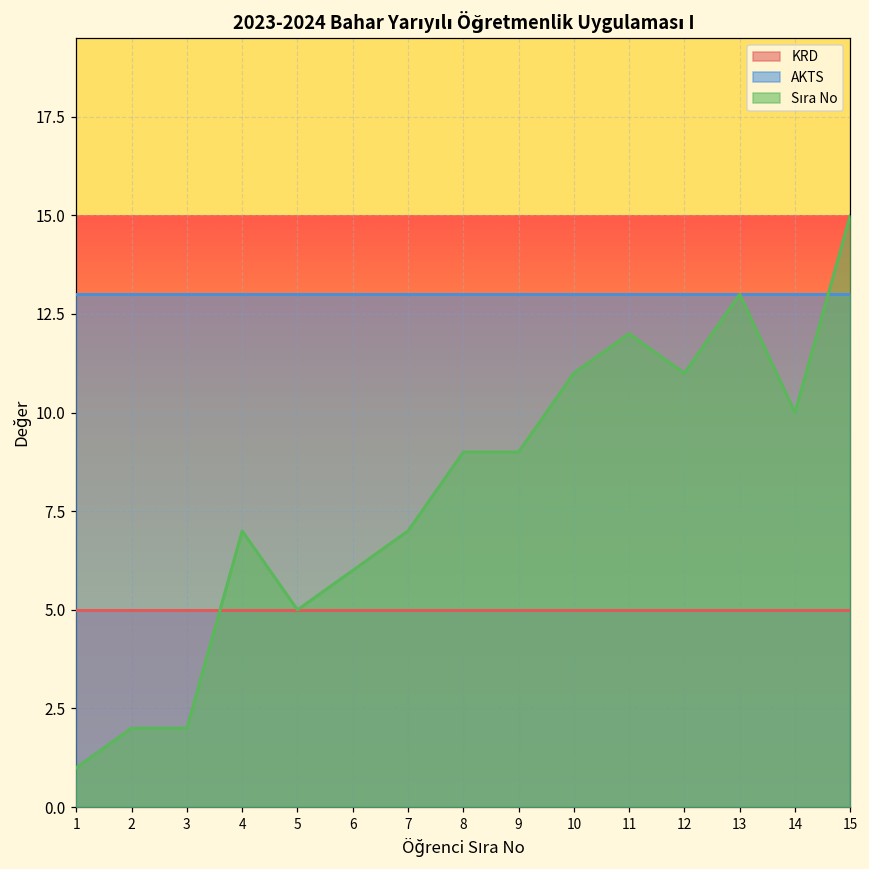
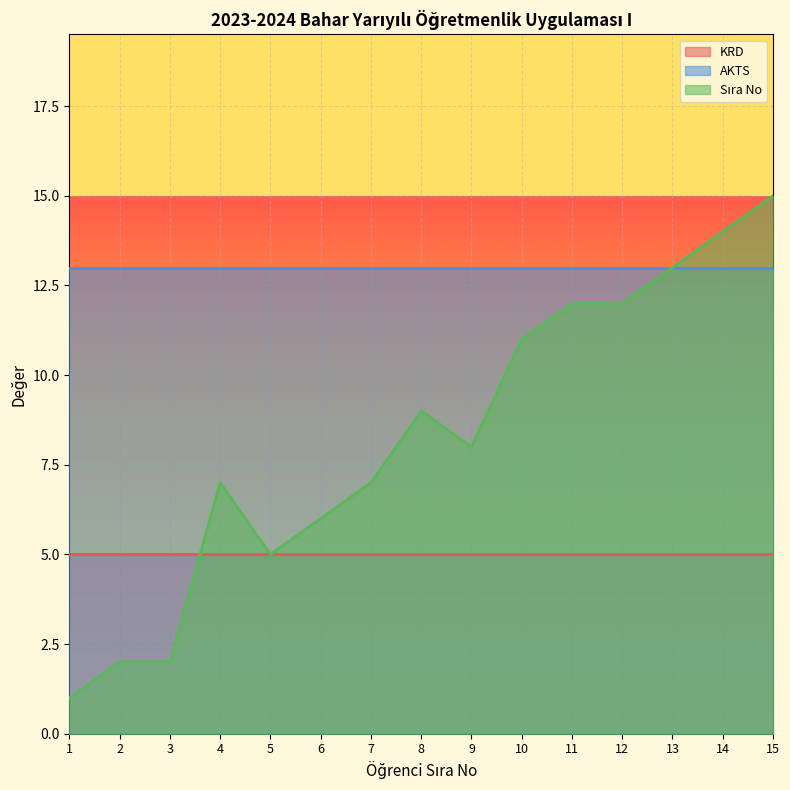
  {
    "KRD": {
      "1": 5,
      "2": 5,
      "3": 5,
      "4": 5,
      "6": 5,
      "7": 5,
      "8": 5,
      "9": 5,
      "10": 5,
      "11": 5,
      "12": 5,
      "13": 5,
      "14": 5,
      "15": 5
    },
    "AKTS": {
      "1": 13,
      "2": 13,
      "3": 13,
      "4": 13,
      "5": 13,
      "6": 13,
      "7": 13,
      "8": 13,
      "9": 13,
      "10": 13,
      "11": 13,
      "12": 13,
      "14": 13,
      "15": 13
    },
    "Sıra No": {
      "1": 1,
      "2": 2,
      "3": 2,
      "4": 7,
      "6": 6,
      "7": 7,
      "8": 9,
-     "9": 9,
+     "9": 8,
      "10": 11,
      "11": 12,
-     "12": 11,
-     "14": 10,
+     "12": 12,
+     "14": 14,
      "15": 15
    }
  }
